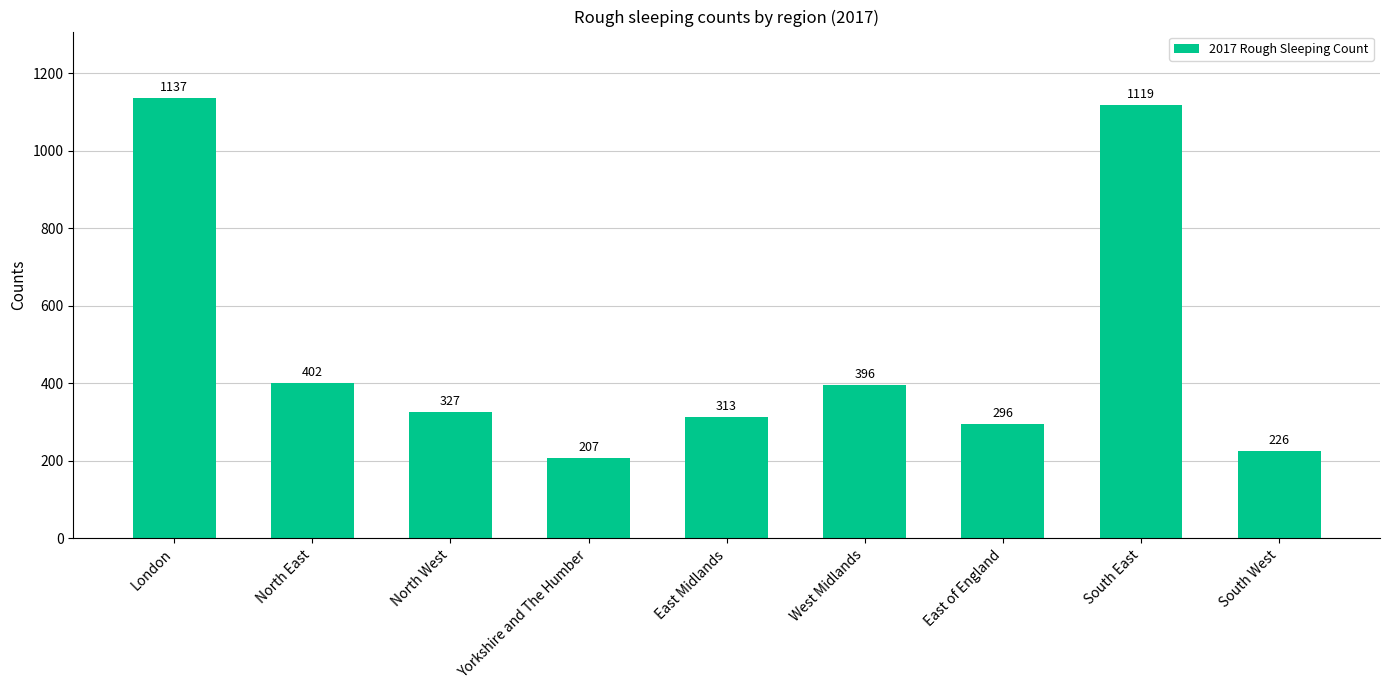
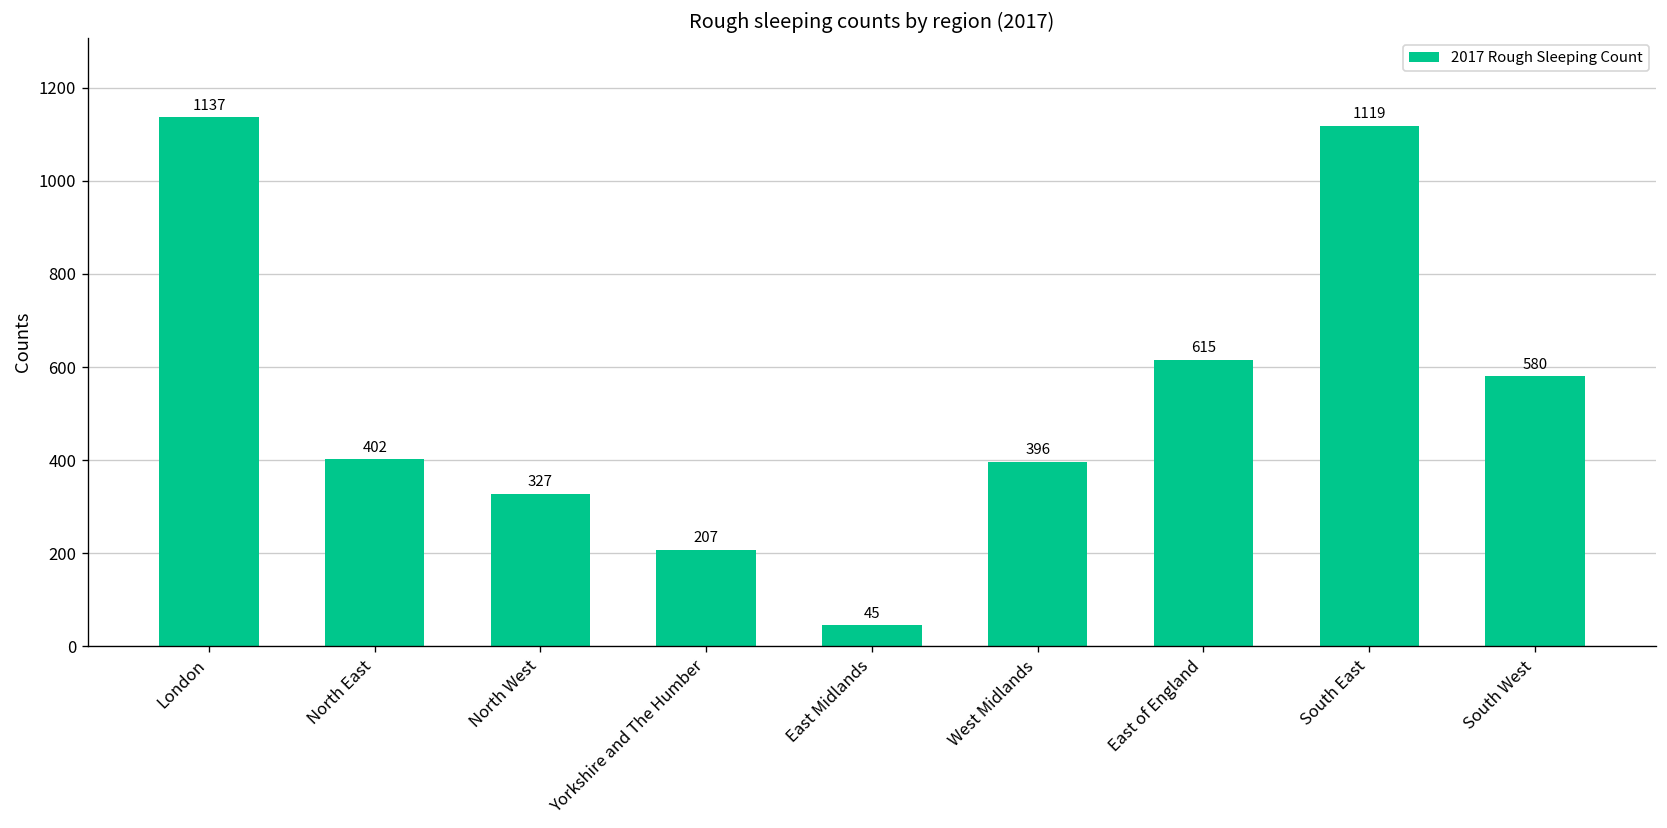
  {
    "London": 1137,
    "North East": 402,
    "North West": 327,
    "Yorkshire and The Humber": 207,
-   "East Midlands": 313,
+   "East Midlands": 45,
    "West Midlands": 396,
-   "East of England": 296,
+   "East of England": 615,
    "South East": 1119,
-   "South West": 226
+   "South West": 580
  }
